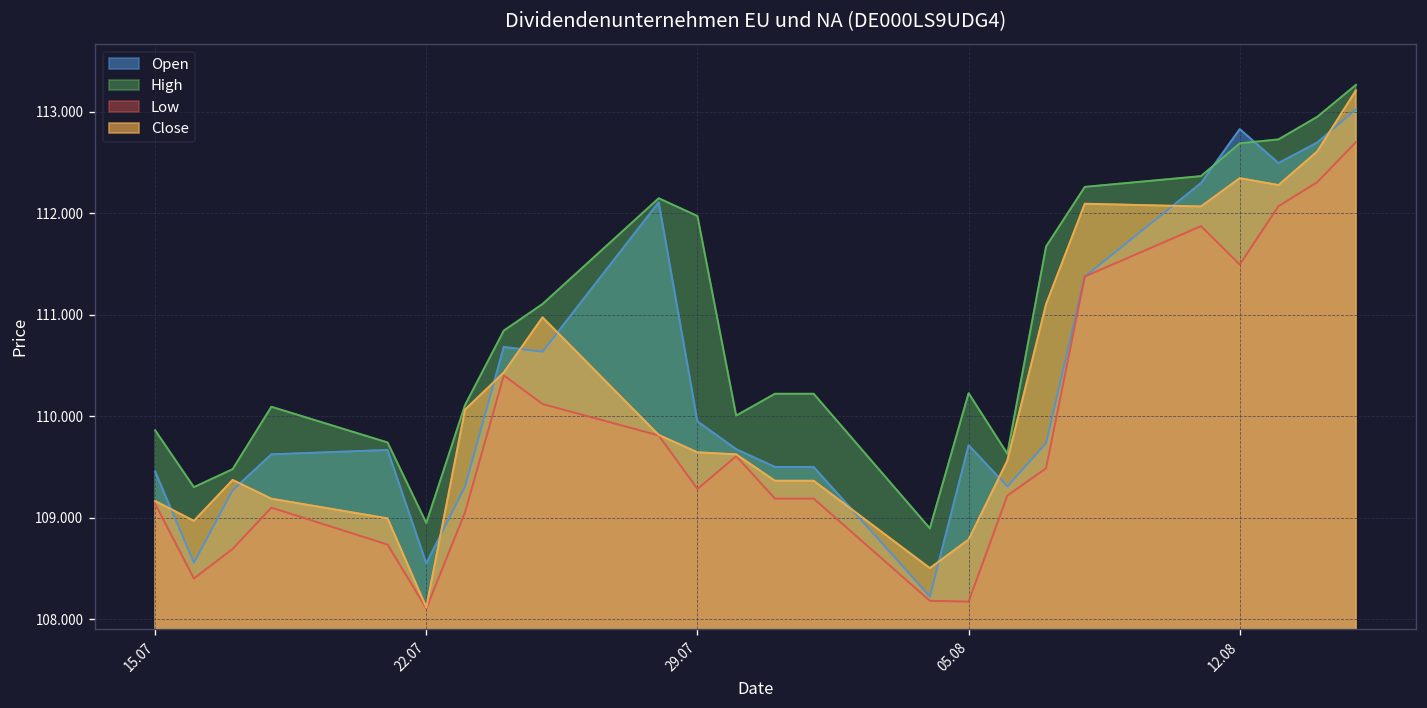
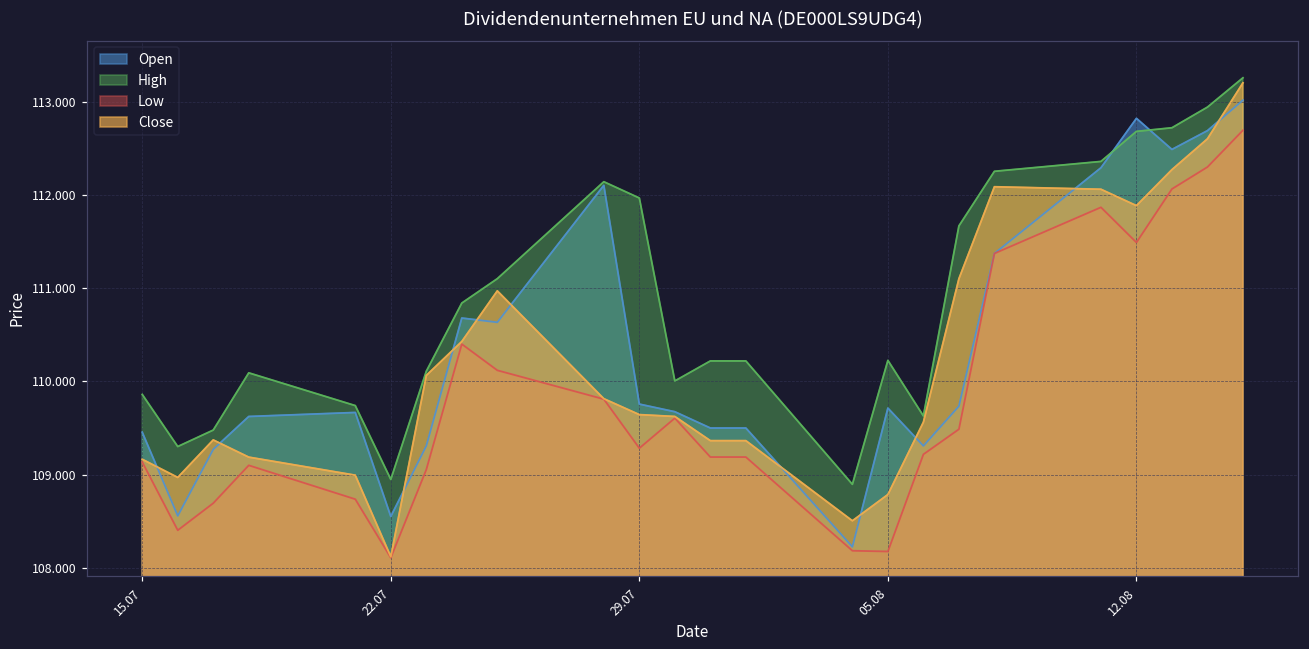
  {
    "Open": {
      "15.07": 109.5,
      "22.07": 108.6,
-     "29.07": 109.9,
+     "29.07": 109.8,
      "05.08": 109.7,
      "12.08": 112.8
    },
    "High": {
      "15.07": 109.9,
      "22.07": 108.9,
      "29.07": 112.0,
      "05.08": 110.2,
      "12.08": 112.7
    },
    "Low": {
      "29.07": 109.3,
      "05.08": 108.2,
      "12.08": 111.5
    },
    "Close": {
      "29.07": 109.6,
      "05.08": 108.8,
-     "12.08": 112.3
+     "12.08": 111.9
    }
  }
